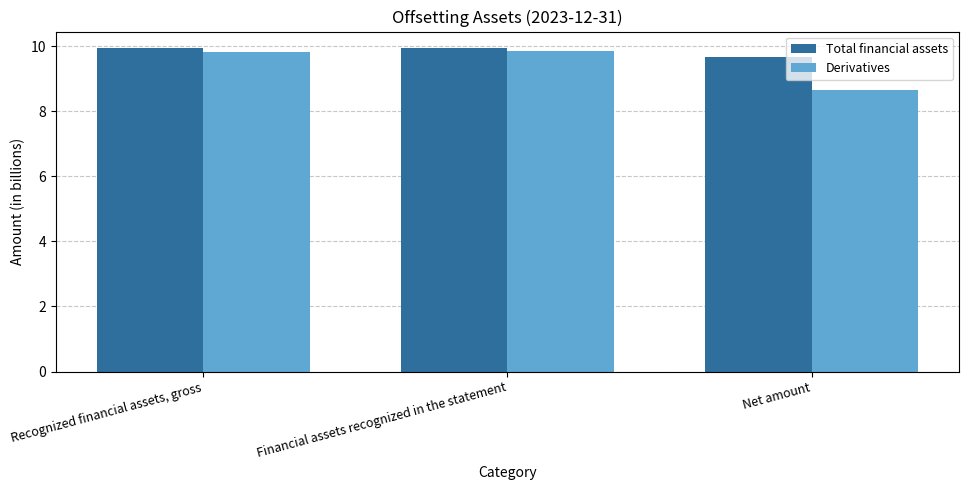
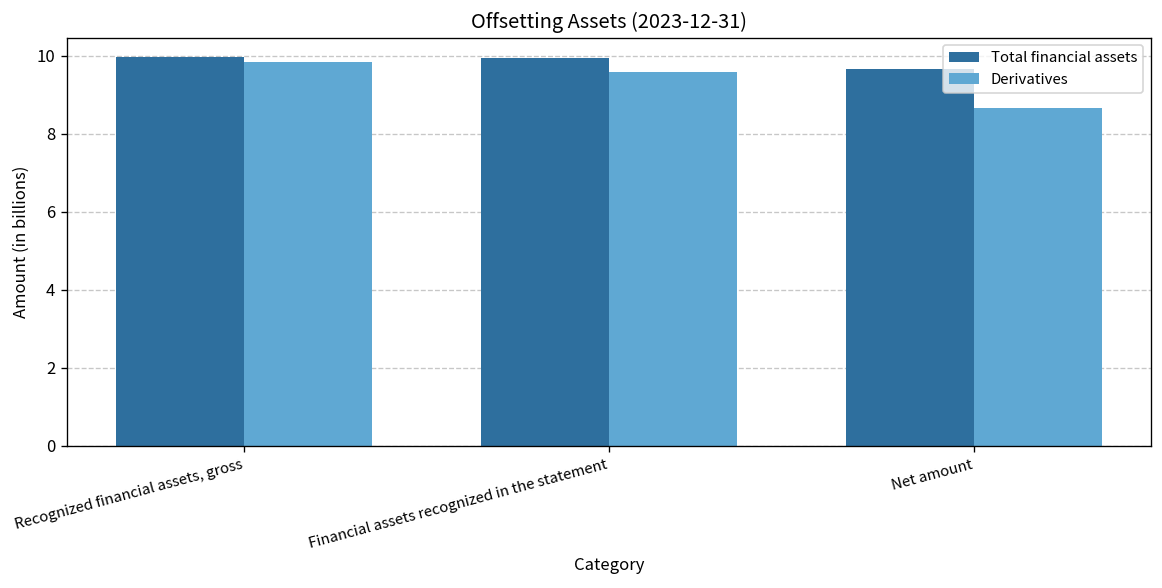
  {
    "Total financial assets": {
      "Recognized financial assets, gross": 10.0,
      "Financial assets recognized in the statement": 10.0,
      "Net amount": 9.7
    },
    "Derivatives": {
      "Recognized financial assets, gross": 9.8,
-     "Financial assets recognized in the statement": 9.9,
+     "Financial assets recognized in the statement": 9.6,
      "Net amount": 8.7
    }
  }
